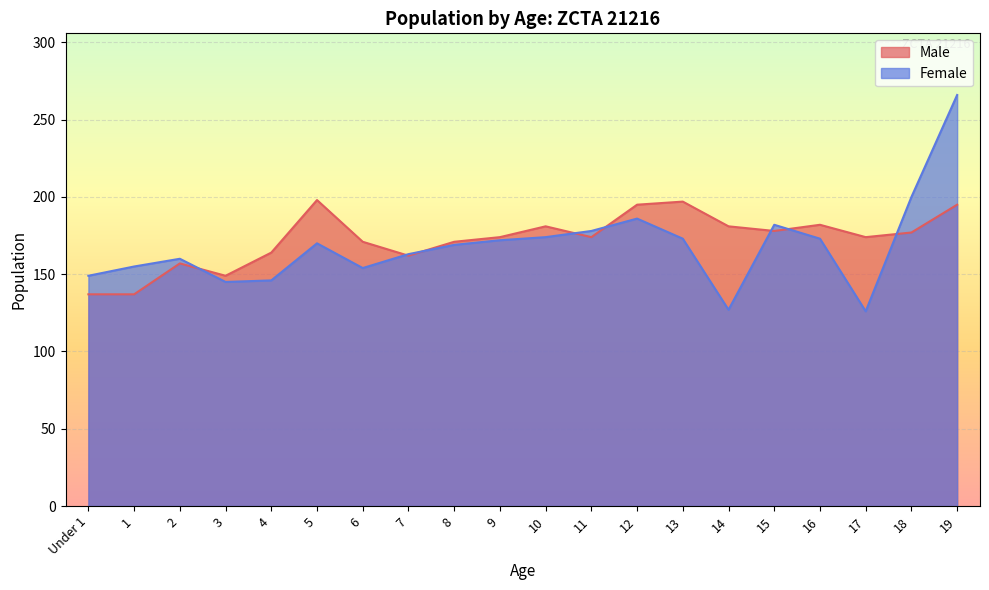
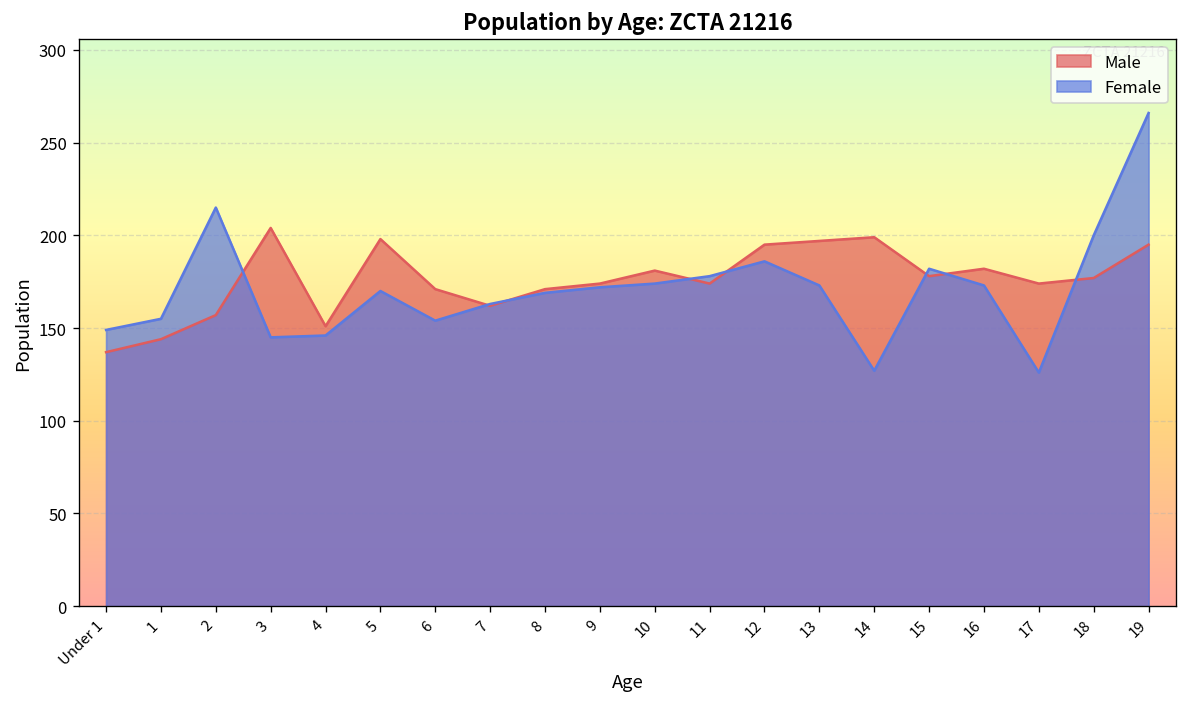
  {
    "Male": {
      "Under 1": 137,
-     "1": 137,
+     "1": 144,
      "2": 157,
-     "3": 149,
-     "4": 164,
+     "3": 204,
+     "4": 151,
      "5": 198,
      "6": 171,
      "8": 171,
      "9": 174,
      "10": 181,
      "11": 174,
      "12": 195,
      "13": 197,
-     "14": 181,
+     "14": 199,
      "15": 178,
      "16": 182,
      "17": 174,
      "18": 177,
      "19": 195
    },
    "Female": {
      "Under 1": 149,
      "1": 155,
-     "2": 160,
+     "2": 215,
      "3": 145,
      "4": 146,
      "5": 170,
      "6": 154,
      "8": 169,
      "9": 172,
      "10": 174,
      "11": 178,
      "12": 186,
      "13": 173,
      "14": 127,
      "15": 182,
      "16": 173,
      "17": 126,
      "18": 200,
      "19": 266
    }
  }
